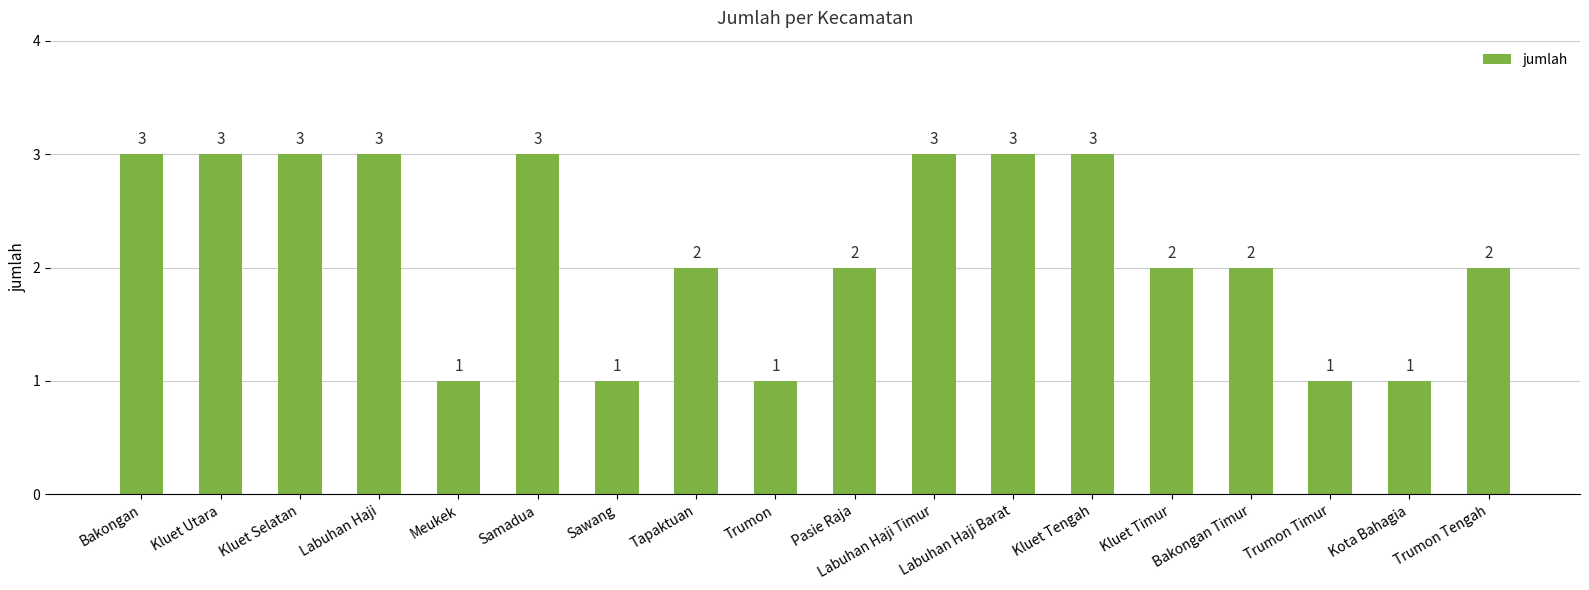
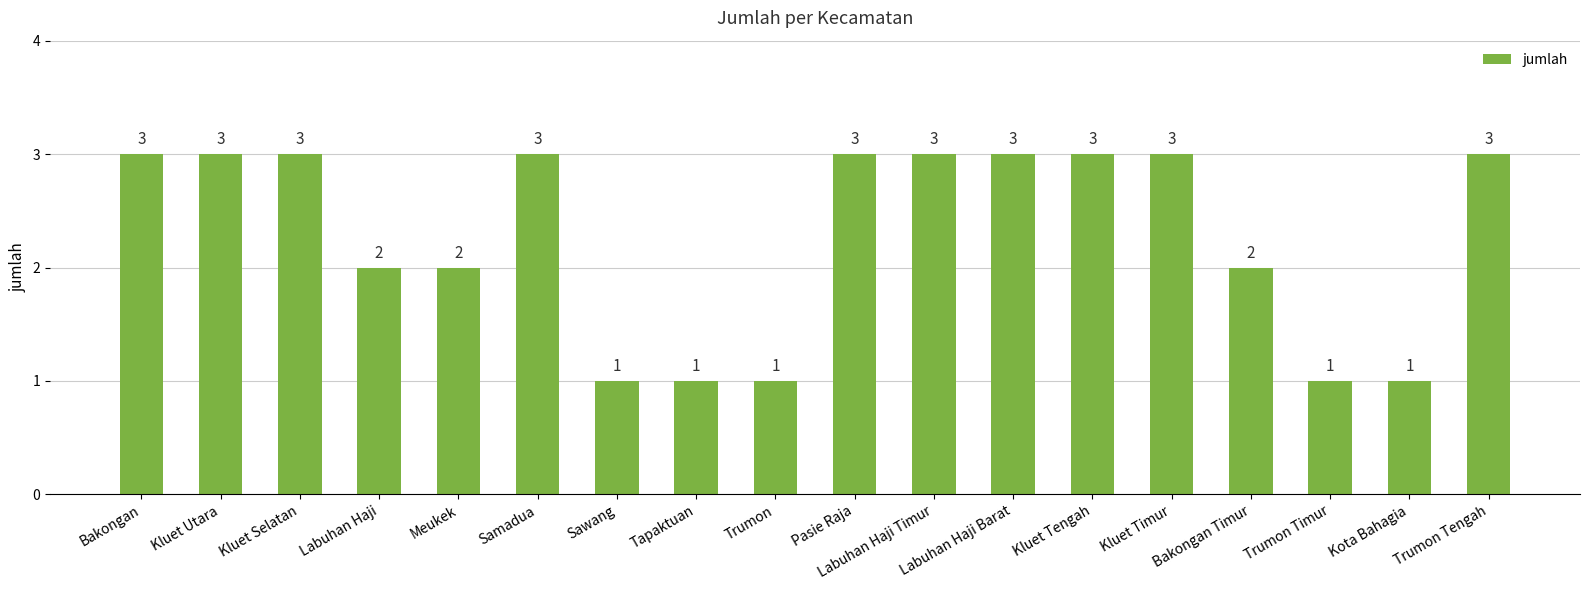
  {
    "Bakongan": 3,
    "Kluet Utara": 3,
    "Kluet Selatan": 3,
-   "Labuhan Haji": 3,
-   "Meukek": 1,
+   "Labuhan Haji": 2,
+   "Meukek": 2,
    "Samadua": 3,
    "Sawang": 1,
-   "Tapaktuan": 2,
+   "Tapaktuan": 1,
    "Trumon": 1,
-   "Pasie Raja": 2,
+   "Pasie Raja": 3,
    "Labuhan Haji Timur": 3,
    "Labuhan Haji Barat": 3,
    "Kluet Tengah": 3,
-   "Kluet Timur": 2,
+   "Kluet Timur": 3,
    "Bakongan Timur": 2,
    "Trumon Timur": 1,
    "Kota Bahagia": 1,
-   "Trumon Tengah": 2
+   "Trumon Tengah": 3
  }
